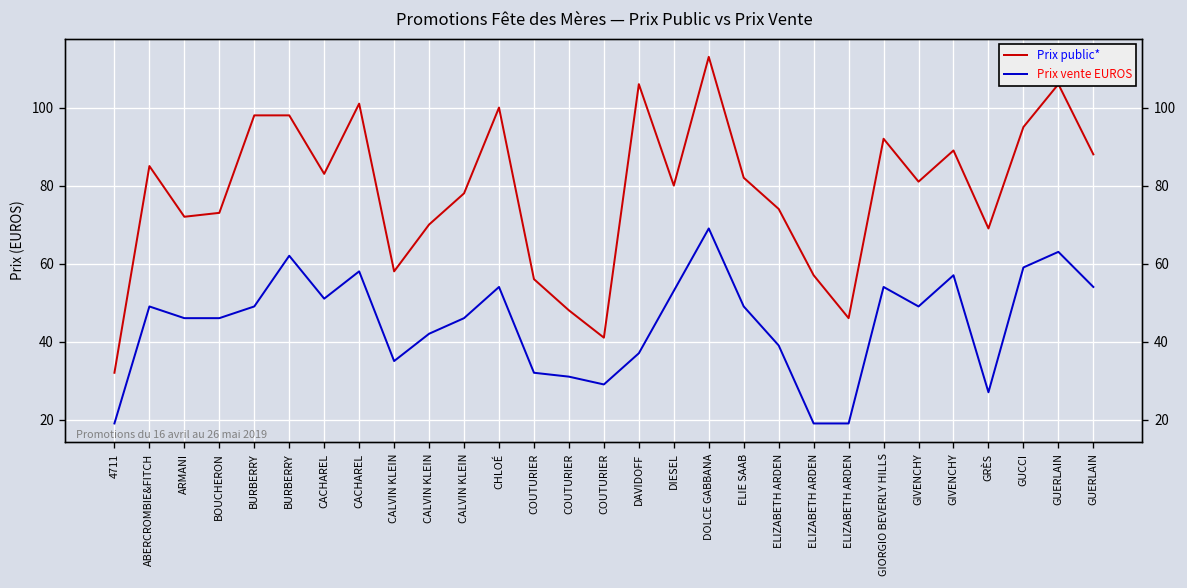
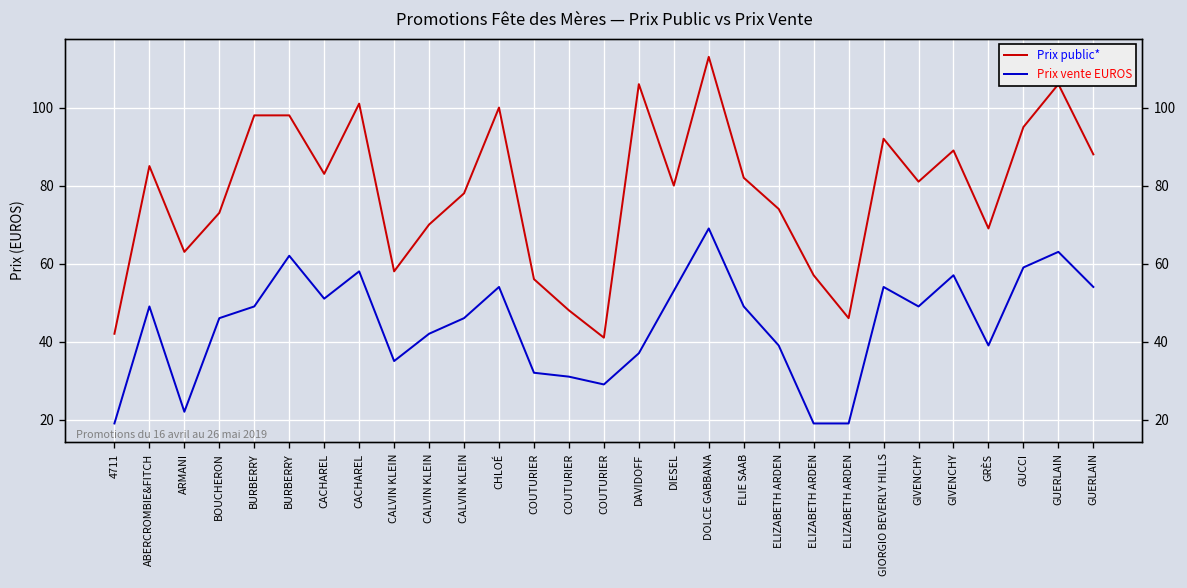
  {
    "Prix public*": {
-     "4711": 32,
+     "4711": 42,
      "ABERCROMBIE&FITCH": 85,
-     "ARMANI": 72,
+     "ARMANI": 63,
      "BOUCHERON": 73,
      "CHLOÉ": 100,
      "DAVIDOFF": 106,
      "DIESEL": 80,
      "DOLCE GABBANA": 113,
      "ELIE SAAB": 82,
      "GIORGIO BEVERLY HILLS": 92,
      "GRÈS": 69,
      "GUCCI": 95
    },
    "Prix vente EUROS": {
      "ABERCROMBIE&FITCH": 49,
-     "ARMANI": 46,
+     "ARMANI": 22,
      "BOUCHERON": 46,
      "CHLOÉ": 54,
      "DAVIDOFF": 37,
      "DIESEL": 53,
      "DOLCE GABBANA": 69,
      "ELIE SAAB": 49,
      "GIORGIO BEVERLY HILLS": 54,
-     "GRÈS": 27,
+     "GRÈS": 39,
      "GUCCI": 59
    }
  }
